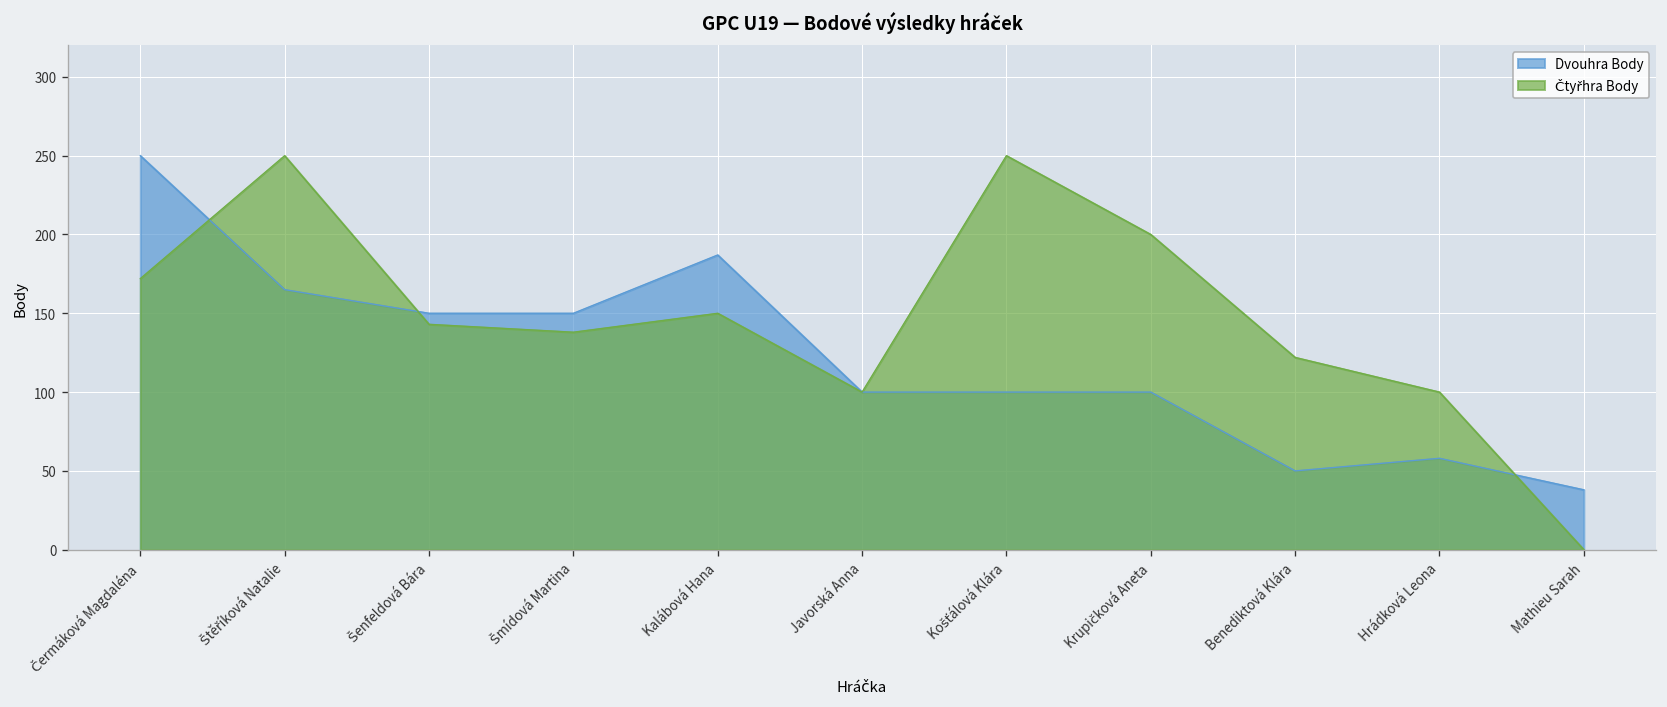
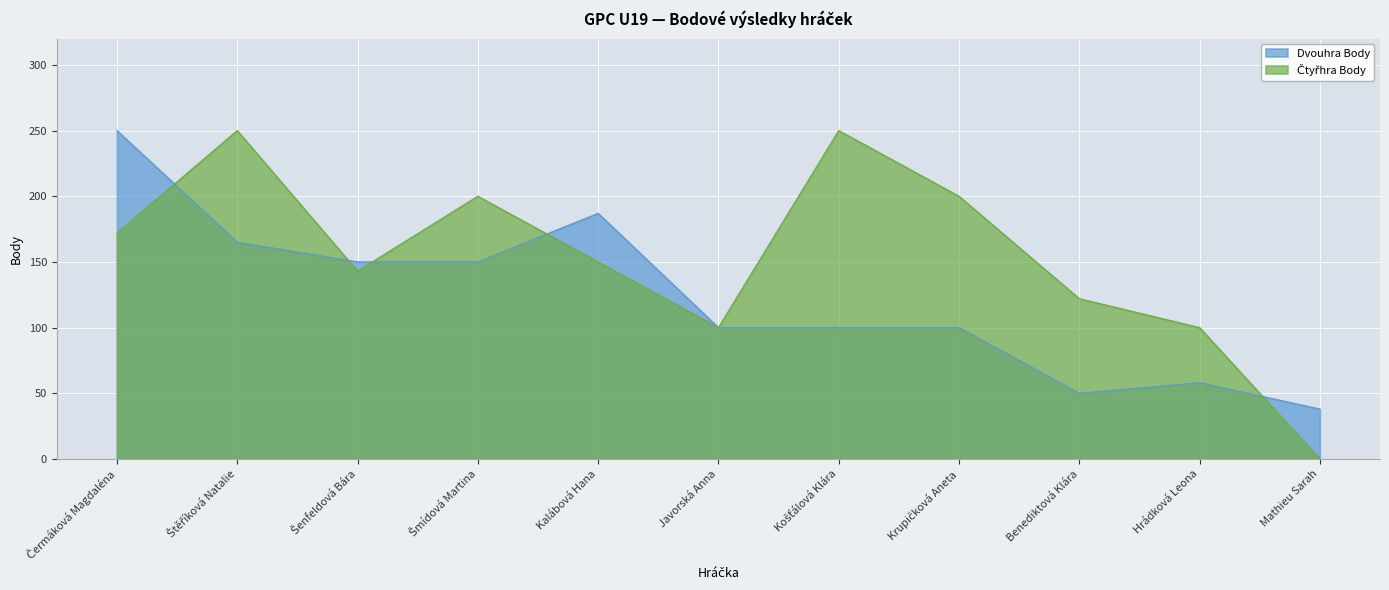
  {
    "Dvouhra Body": {
      "Čermáková Magdaléna": 250,
      "Štěříková Natalie": 165,
      "Šenfeldová Bára": 150,
      "Šmídová Martina": 150,
      "Kalábová Hana": 187,
      "Košťálová Klára": 100,
      "Krupičková Aneta": 100,
      "Benediktová Klára": 50,
      "Hrádková Leona": 58,
      "Mathieu Sarah": 38
    },
    "Čtyřhra Body": {
      "Čermáková Magdaléna": 172,
      "Štěříková Natalie": 250,
      "Šenfeldová Bára": 143,
-     "Šmídová Martina": 138,
+     "Šmídová Martina": 200,
      "Kalábová Hana": 150,
      "Košťálová Klára": 250,
      "Krupičková Aneta": 200,
      "Benediktová Klára": 122,
      "Hrádková Leona": 100,
      "Mathieu Sarah": 0
    }
  }
